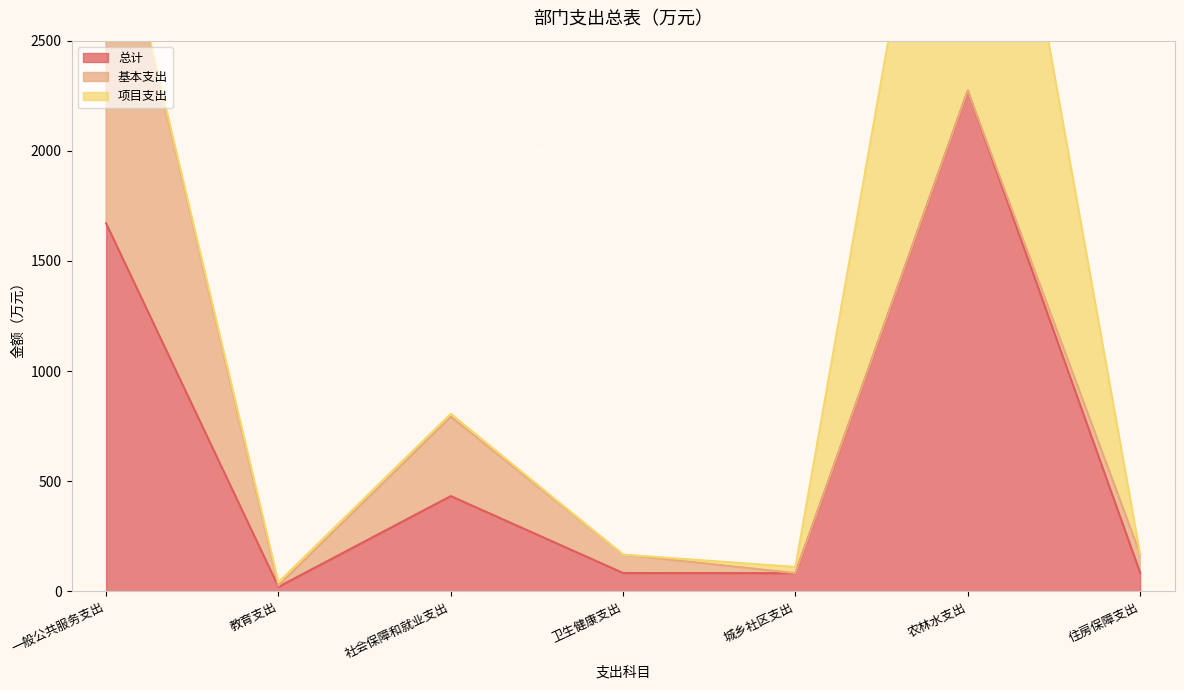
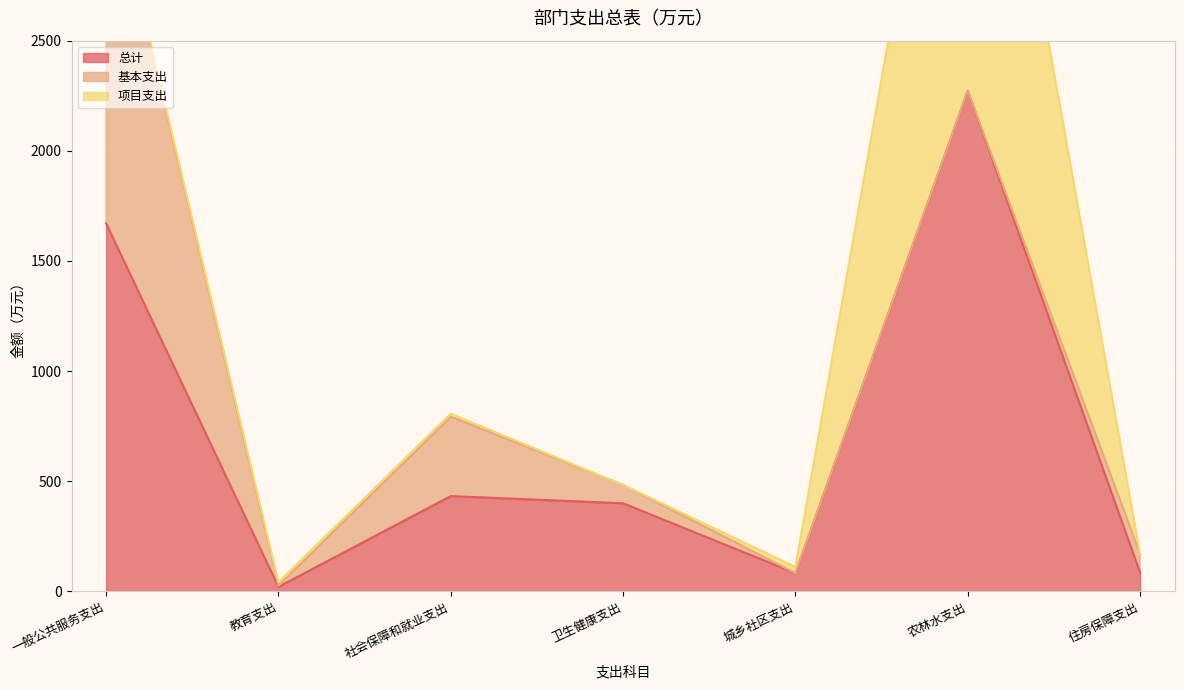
  {
    "总计": {
      "一般公共服务支出": 1670,
      "社会保障和就业支出": 430,
-     "卫生健康支出": 80,
+     "卫生健康支出": 400,
      "住房保障支出": 80
    }
  }
